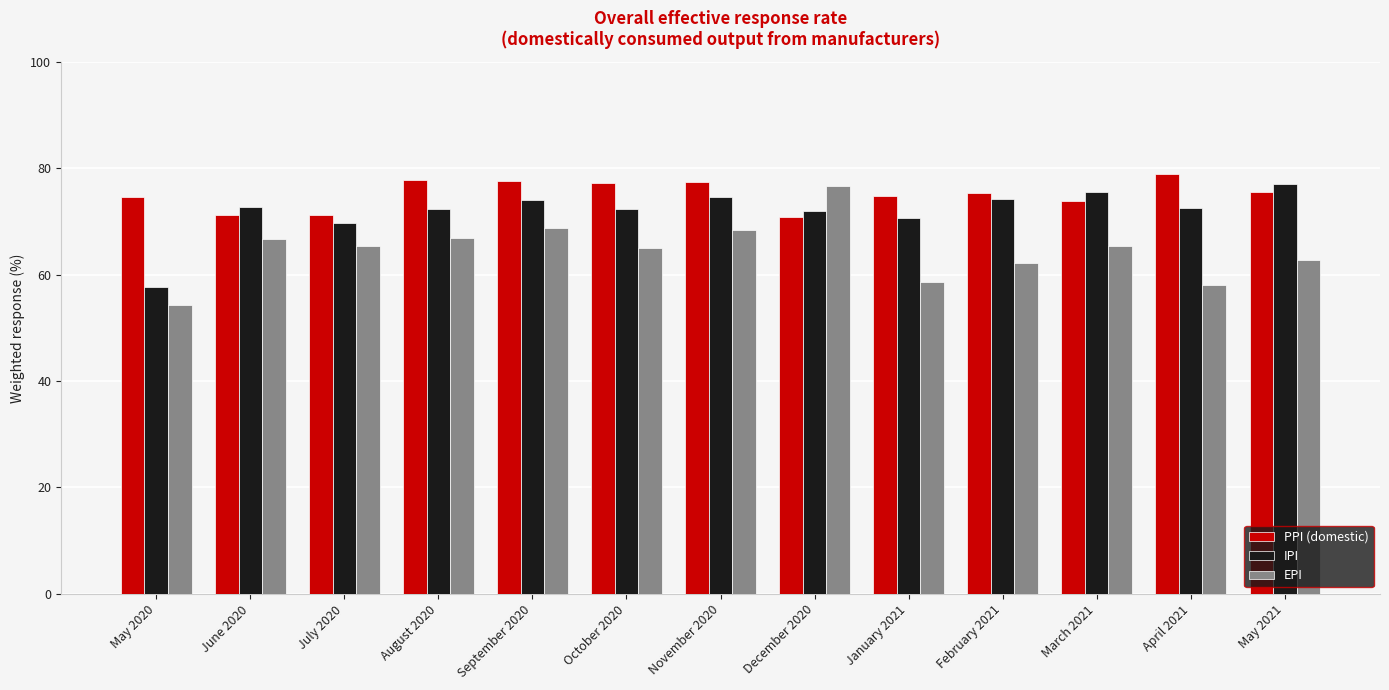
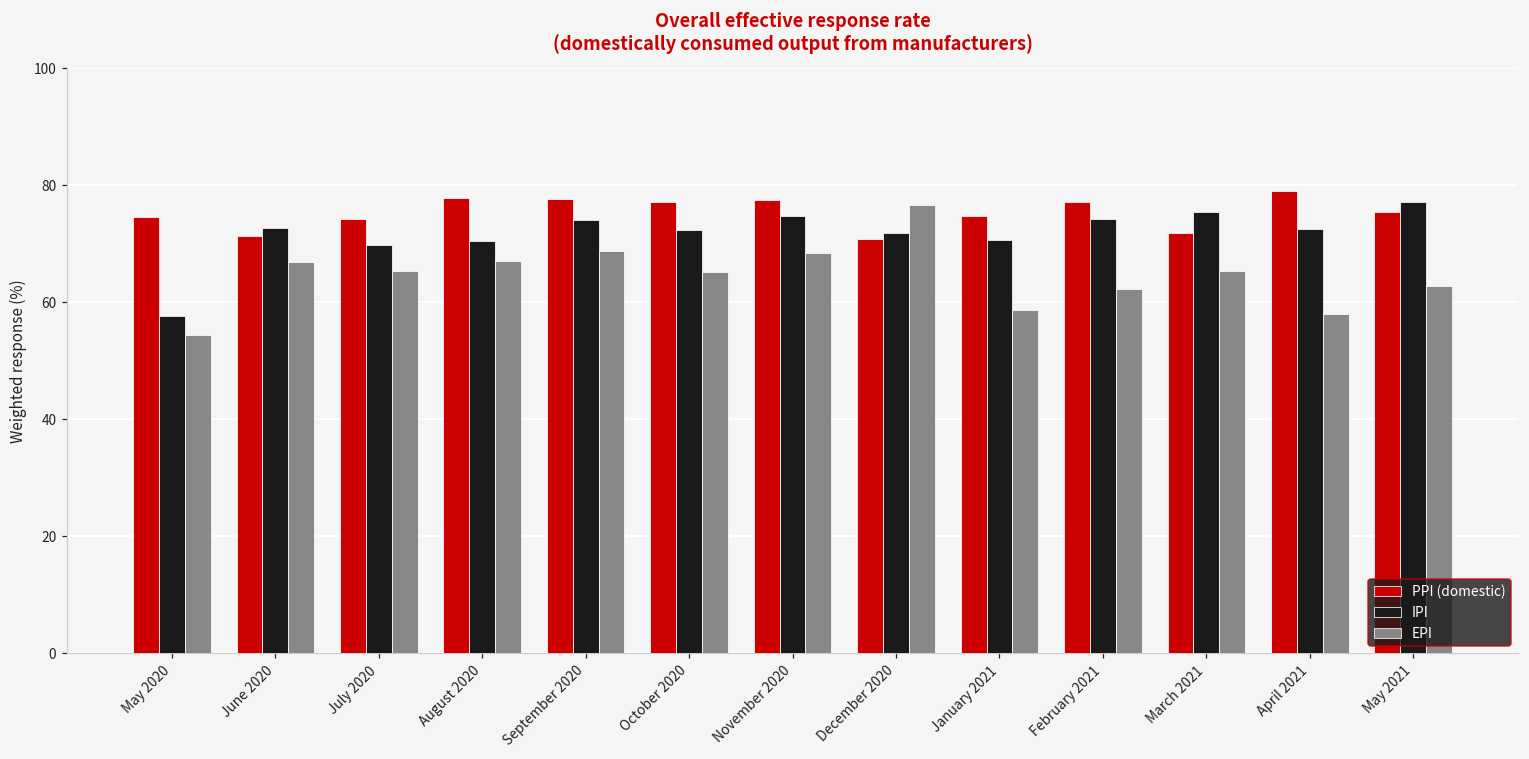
  {
    "PPI (domestic)": {
      "May 2020": 75,
      "June 2020": 71,
-     "July 2020": 71,
+     "July 2020": 74,
      "August 2020": 78,
      "September 2020": 78,
      "October 2020": 77,
      "November 2020": 78,
      "December 2020": 71,
      "January 2021": 75,
-     "February 2021": 75,
-     "March 2021": 74,
+     "February 2021": 77,
+     "March 2021": 72,
      "April 2021": 79,
      "May 2021": 76
    },
    "IPI": {
      "May 2020": 58,
      "June 2020": 73,
      "July 2020": 70,
-     "August 2020": 72,
+     "August 2020": 71,
      "September 2020": 74,
      "October 2020": 72,
      "November 2020": 75,
      "December 2020": 72,
      "January 2021": 71,
      "February 2021": 74,
      "March 2021": 76,
      "April 2021": 73,
      "May 2021": 77
    },
    "EPI": {
      "May 2020": 54,
      "June 2020": 67,
      "July 2020": 65,
      "August 2020": 67,
      "September 2020": 69,
      "October 2020": 65,
      "November 2020": 68,
      "December 2020": 77,
      "January 2021": 59,
      "February 2021": 62,
      "March 2021": 65,
      "April 2021": 58,
      "May 2021": 63
    }
  }
